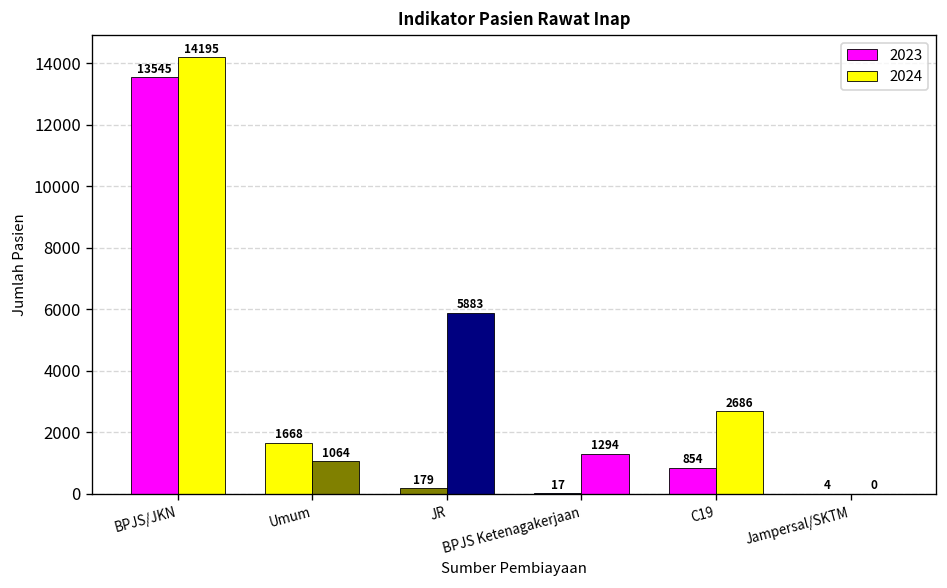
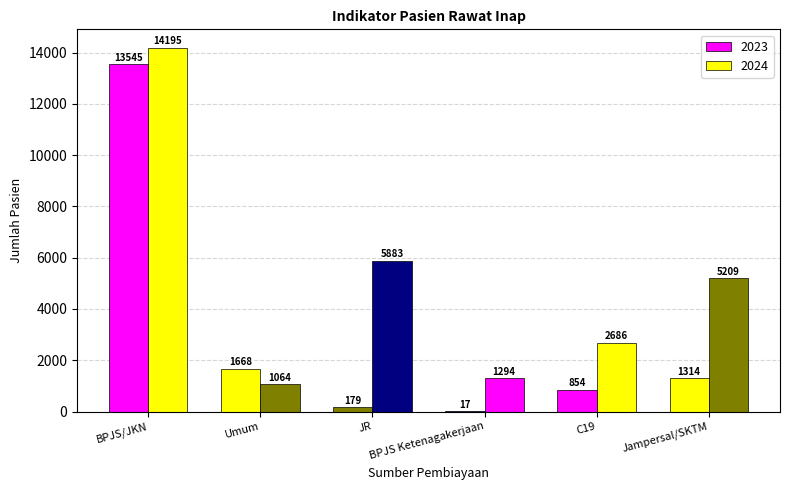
  {
    "2023": {
      "BPJS/JKN": 13545,
      "Umum": 1668,
      "JR": 179,
      "BPJS Ketenagakerjaan": 17,
      "C19": 854,
-     "Jampersal/SKTM": 4
+     "Jampersal/SKTM": 1314
    },
    "2024": {
      "BPJS/JKN": 14195,
      "Umum": 1064,
      "JR": 5883,
      "BPJS Ketenagakerjaan": 1294,
      "C19": 2686,
-     "Jampersal/SKTM": 0
+     "Jampersal/SKTM": 5209
    }
  }
